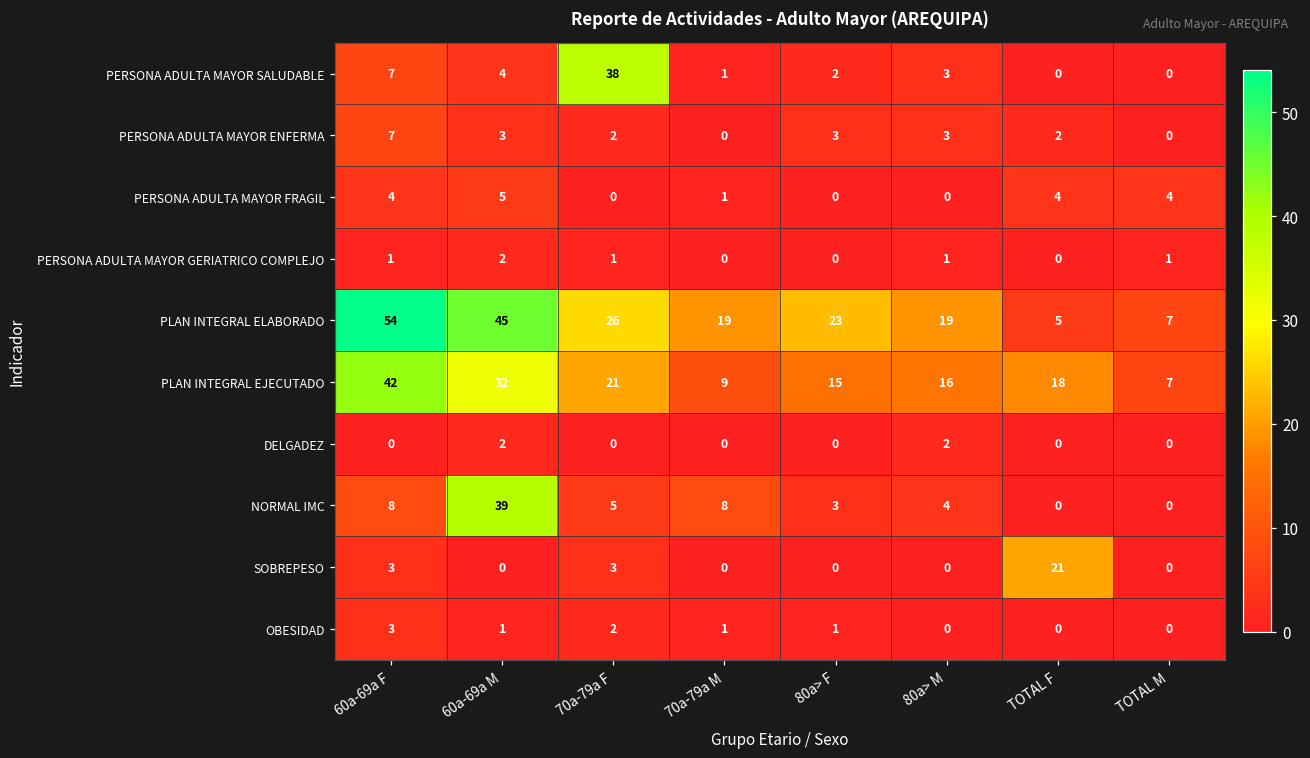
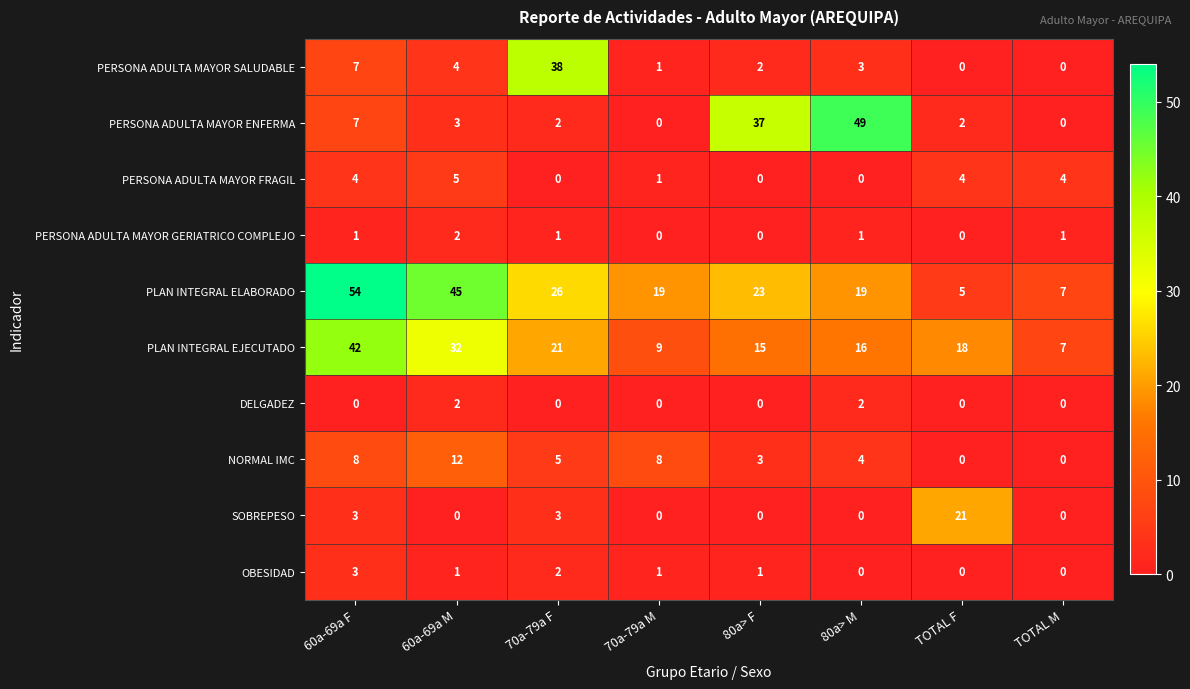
  {
    "PERSONA ADULTA MAYOR SALUDABLE": {
      "60a-69a F": 7,
      "60a-69a M": 4,
      "70a-79a F": 38,
      "70a-79a M": 1,
      "80a> F": 2,
      "80a> M": 3,
      "TOTAL F": 0,
      "TOTAL M": 0
    },
    "PERSONA ADULTA MAYOR ENFERMA": {
      "60a-69a F": 7,
      "60a-69a M": 3,
      "70a-79a F": 2,
      "70a-79a M": 0,
-     "80a> F": 3,
-     "80a> M": 3,
+     "80a> F": 37,
+     "80a> M": 49,
      "TOTAL F": 2,
      "TOTAL M": 0
    },
    "PERSONA ADULTA MAYOR FRAGIL": {
      "60a-69a F": 4,
      "60a-69a M": 5,
      "70a-79a F": 0,
      "70a-79a M": 1,
      "80a> F": 0,
      "80a> M": 0,
      "TOTAL F": 4,
      "TOTAL M": 4
    },
    "PERSONA ADULTA MAYOR GERIATRICO COMPLEJO": {
      "60a-69a F": 1,
      "60a-69a M": 2,
      "70a-79a F": 1,
      "70a-79a M": 0,
      "80a> F": 0,
      "80a> M": 1,
      "TOTAL F": 0,
      "TOTAL M": 1
    },
    "PLAN INTEGRAL ELABORADO": {
      "60a-69a F": 54,
      "60a-69a M": 45,
      "70a-79a F": 26,
      "70a-79a M": 19,
      "80a> F": 23,
      "80a> M": 19,
      "TOTAL F": 5,
      "TOTAL M": 7
    },
    "PLAN INTEGRAL EJECUTADO": {
      "60a-69a F": 42,
      "60a-69a M": 32,
      "70a-79a F": 21,
      "70a-79a M": 9,
      "80a> F": 15,
      "80a> M": 16,
      "TOTAL F": 18,
      "TOTAL M": 7
    },
    "DELGADEZ": {
      "60a-69a F": 0,
      "60a-69a M": 2,
      "70a-79a F": 0,
      "70a-79a M": 0,
      "80a> F": 0,
      "80a> M": 2,
      "TOTAL F": 0,
      "TOTAL M": 0
    },
    "NORMAL IMC": {
      "60a-69a F": 8,
-     "60a-69a M": 39,
+     "60a-69a M": 12,
      "70a-79a F": 5,
      "70a-79a M": 8,
      "80a> F": 3,
      "80a> M": 4,
      "TOTAL F": 0,
      "TOTAL M": 0
    },
    "SOBREPESO": {
      "60a-69a F": 3,
      "60a-69a M": 0,
      "70a-79a F": 3,
      "70a-79a M": 0,
      "80a> F": 0,
      "80a> M": 0,
      "TOTAL F": 21,
      "TOTAL M": 0
    },
    "OBESIDAD": {
      "60a-69a F": 3,
      "60a-69a M": 1,
      "70a-79a F": 2,
      "70a-79a M": 1,
      "80a> F": 1,
      "80a> M": 0,
      "TOTAL F": 0,
      "TOTAL M": 0
    }
  }
